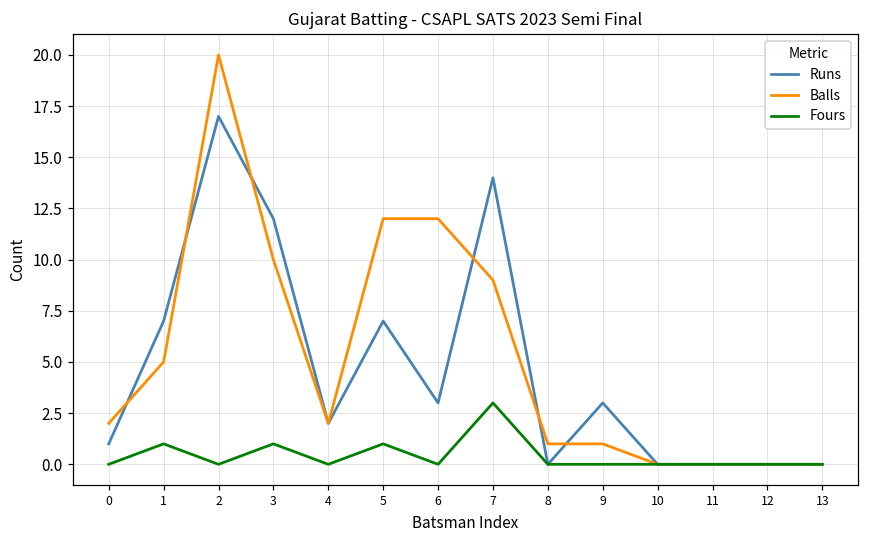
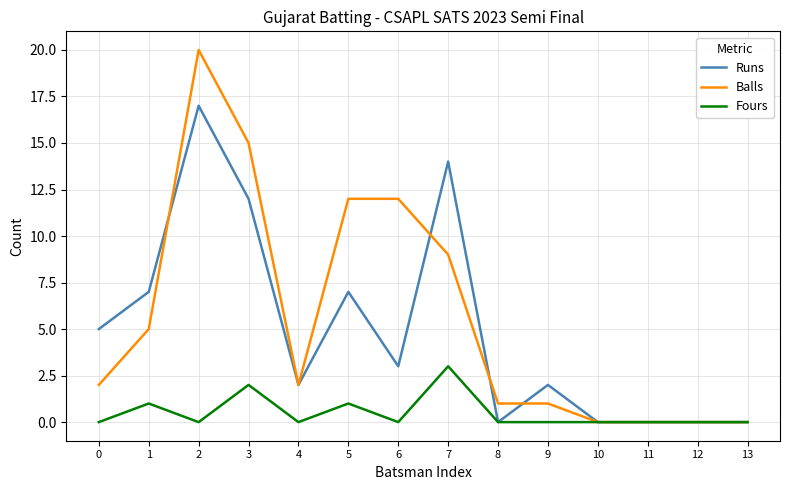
  {
    "Runs": {
-     "0": 1,
+     "0": 5,
      "1": 7,
      "2": 17,
      "3": 12,
      "5": 7,
      "6": 3,
      "7": 14,
-     "9": 3
+     "9": 2
    },
    "Balls": {
      "0": 2,
      "1": 5,
      "2": 20,
-     "3": 10,
+     "3": 15,
      "5": 12,
      "6": 12,
      "7": 9,
      "8": 1,
      "9": 1
    },
    "Fours": {
      "0": 0,
      "1": 1,
      "2": 0,
-     "3": 1,
+     "3": 2,
      "4": 0,
      "5": 1,
      "6": 0,
      "7": 3,
      "9": 0
    }
  }
